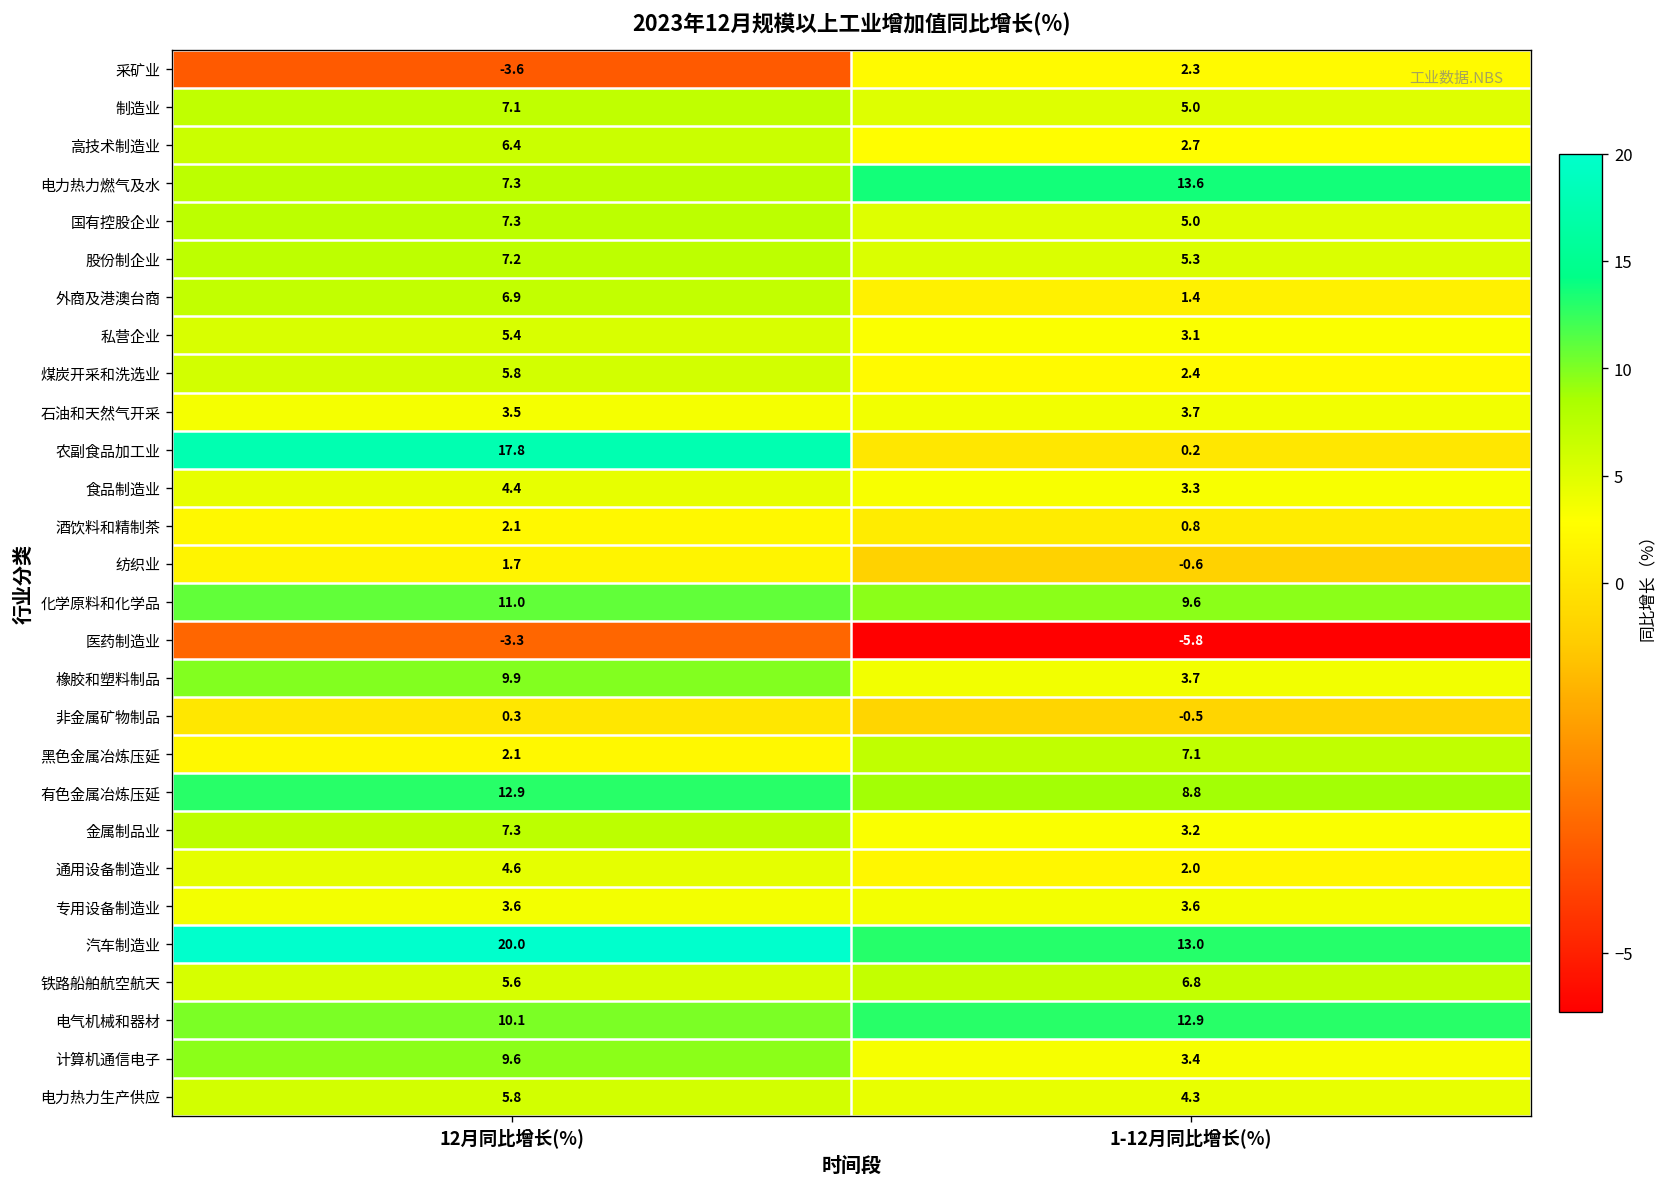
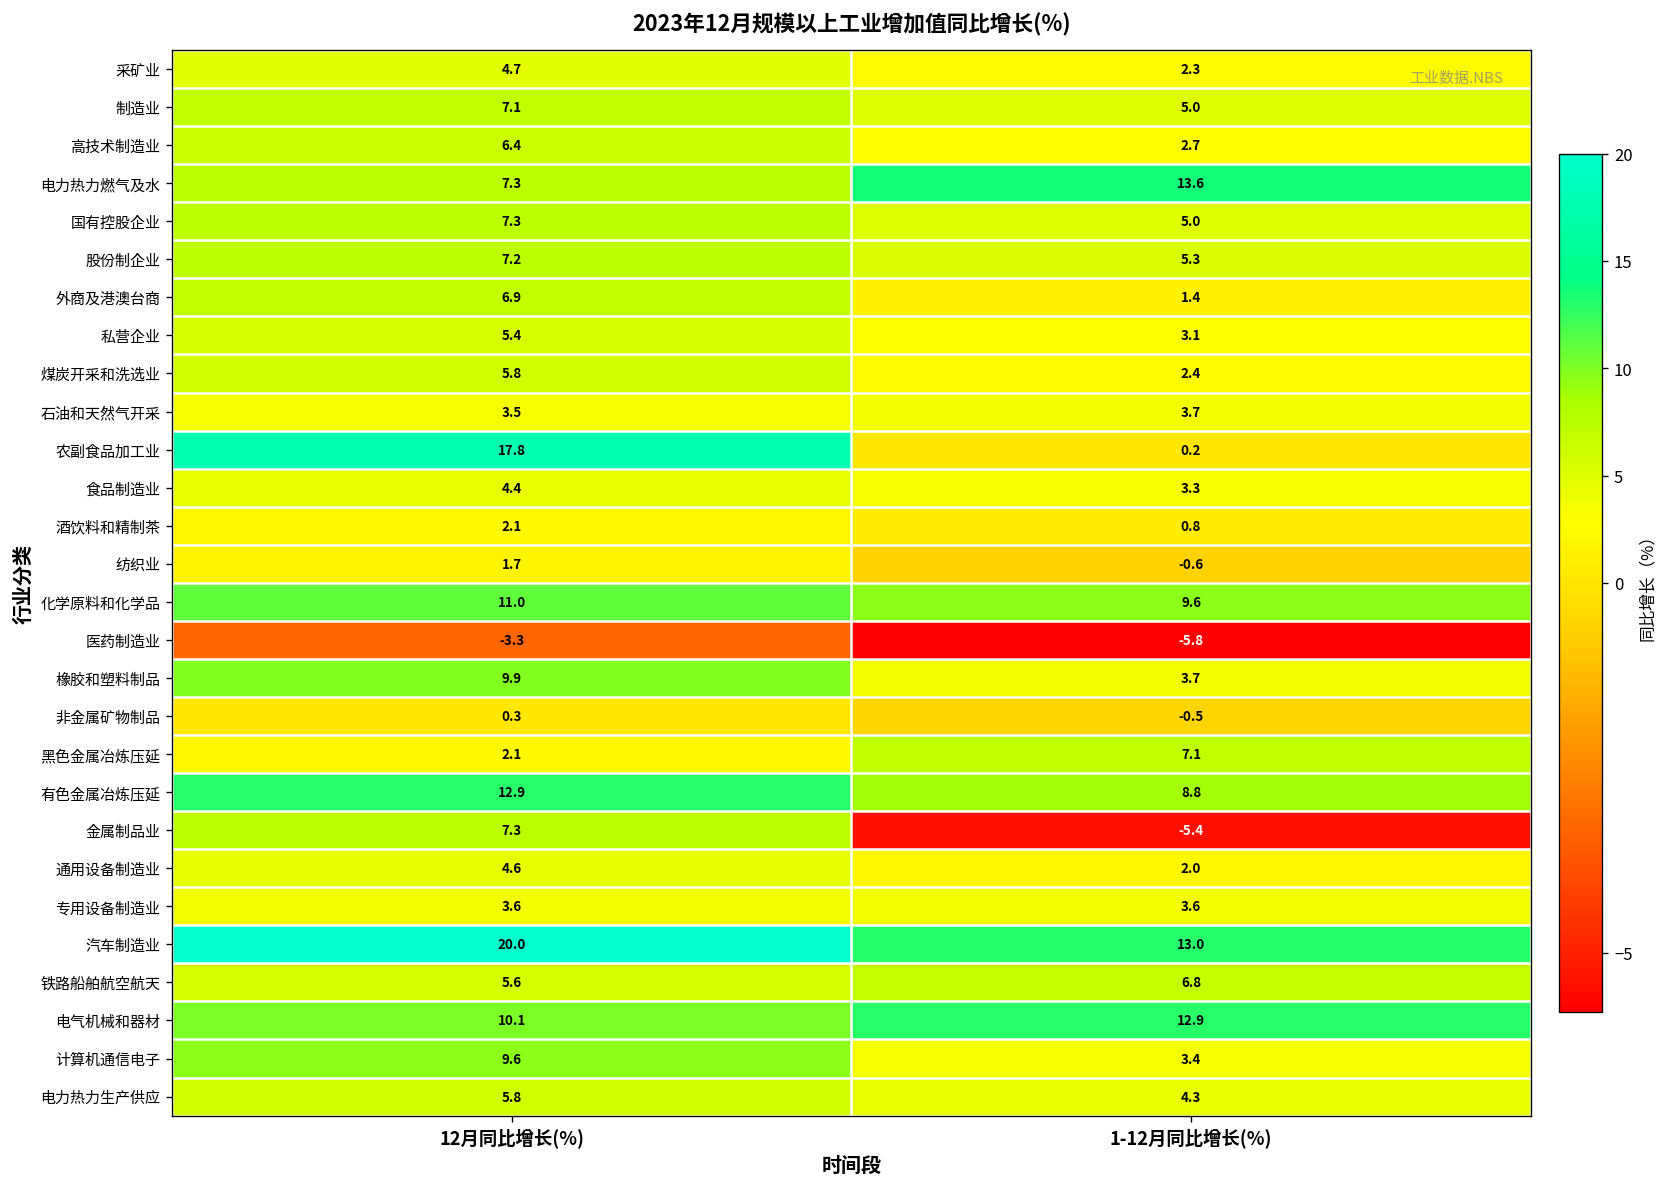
  {
    "采矿业": {
-     "12月同比增长(%)": -3.6
+     "12月同比增长(%)": 4.7
    },
    "制造业": {
      "12月同比增长(%)": 7.1,
      "1-12月同比增长(%)": 5.0
    },
    "高技术制造业": {
      "12月同比增长(%)": 6.4,
      "1-12月同比增长(%)": 2.7
    },
    "电力热力燃气及水": {
      "12月同比增长(%)": 7.3,
      "1-12月同比增长(%)": 13.6
    },
    "国有控股企业": {
      "12月同比增长(%)": 7.3,
      "1-12月同比增长(%)": 5.0
    },
    "股份制企业": {
      "12月同比增长(%)": 7.2,
      "1-12月同比增长(%)": 5.3
    },
    "外商及港澳台商": {
      "12月同比增长(%)": 6.9,
      "1-12月同比增长(%)": 1.4
    },
    "私营企业": {
      "12月同比增长(%)": 5.4,
      "1-12月同比增长(%)": 3.1
    },
    "煤炭开采和洗选业": {
      "12月同比增长(%)": 5.8,
      "1-12月同比增长(%)": 2.4
    },
    "石油和天然气开采": {
      "12月同比增长(%)": 3.5,
      "1-12月同比增长(%)": 3.7
    },
    "农副食品加工业": {
      "12月同比增长(%)": 17.8,
      "1-12月同比增长(%)": 0.2
    },
    "食品制造业": {
      "12月同比增长(%)": 4.4,
      "1-12月同比增长(%)": 3.3
    },
    "酒饮料和精制茶": {
      "12月同比增长(%)": 2.1,
      "1-12月同比增长(%)": 0.8
    },
    "纺织业": {
      "12月同比增长(%)": 1.7,
      "1-12月同比增长(%)": -0.6
    },
    "化学原料和化学品": {
      "12月同比增长(%)": 11.0,
      "1-12月同比增长(%)": 9.6
    },
    "医药制造业": {
      "12月同比增长(%)": -3.3,
      "1-12月同比增长(%)": -5.8
    },
    "橡胶和塑料制品": {
      "12月同比增长(%)": 9.9,
      "1-12月同比增长(%)": 3.7
    },
    "非金属矿物制品": {
      "12月同比增长(%)": 0.3,
      "1-12月同比增长(%)": -0.5
    },
    "黑色金属冶炼压延": {
      "12月同比增长(%)": 2.1,
      "1-12月同比增长(%)": 7.1
    },
    "有色金属冶炼压延": {
      "12月同比增长(%)": 12.9,
      "1-12月同比增长(%)": 8.8
    },
    "金属制品业": {
      "12月同比增长(%)": 7.3,
-     "1-12月同比增长(%)": 3.2
+     "1-12月同比增长(%)": -5.4
    },
    "通用设备制造业": {
      "12月同比增长(%)": 4.6,
      "1-12月同比增长(%)": 2.0
    },
    "专用设备制造业": {
      "12月同比增长(%)": 3.6,
      "1-12月同比增长(%)": 3.6
    },
    "汽车制造业": {
      "12月同比增长(%)": 20.0,
      "1-12月同比增长(%)": 13.0
    },
    "铁路船舶航空航天": {
      "12月同比增长(%)": 5.6,
      "1-12月同比增长(%)": 6.8
    },
    "电气机械和器材": {
      "12月同比增长(%)": 10.1,
      "1-12月同比增长(%)": 12.9
    },
    "计算机通信电子": {
      "12月同比增长(%)": 9.6,
      "1-12月同比增长(%)": 3.4
    },
    "电力热力生产供应": {
      "12月同比增长(%)": 5.8,
      "1-12月同比增长(%)": 4.3
    }
  }
